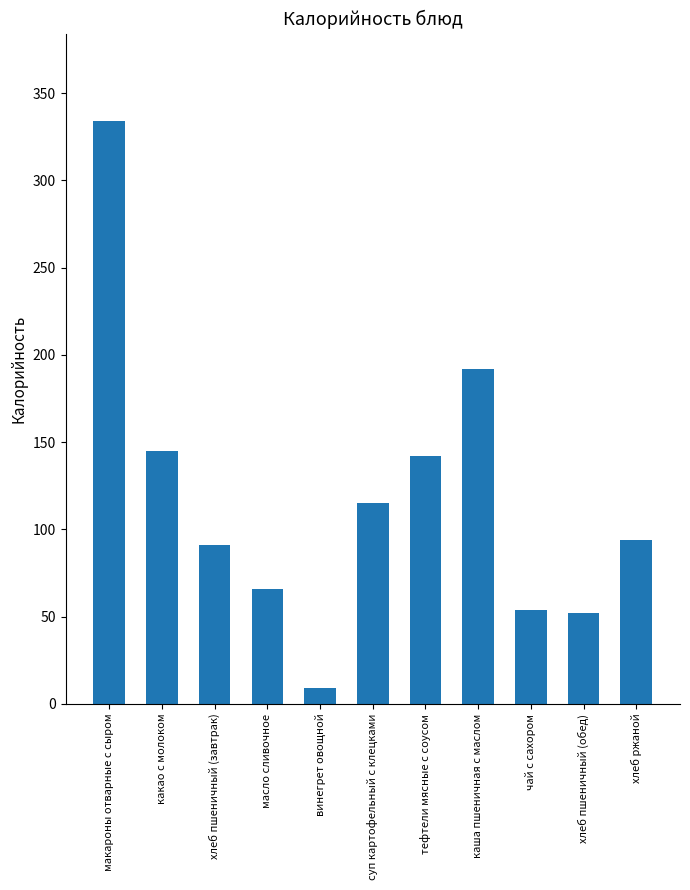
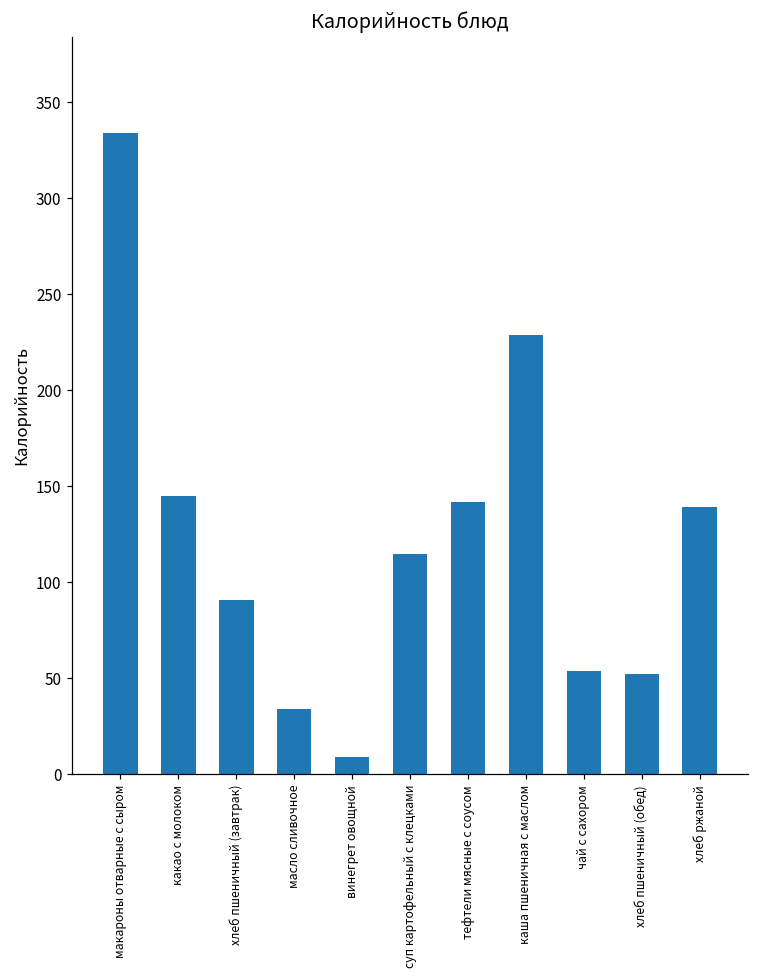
  {
    "макароны отварные с сыром": 334,
    "какао с молоком": 145,
    "хлеб пшеничный (завтрак)": 91,
-   "масло сливочное": 66,
+   "масло сливочное": 34,
    "винегрет овощной": 9,
    "суп картофельный с клецками": 115,
    "тефтели мясные с соусом": 142,
-   "каша пшеничная с маслом": 192,
+   "каша пшеничная с маслом": 229,
    "чай с сахором": 54,
    "хлеб пшеничный (обед)": 52,
-   "хлеб ржаной": 94
+   "хлеб ржаной": 139
  }
